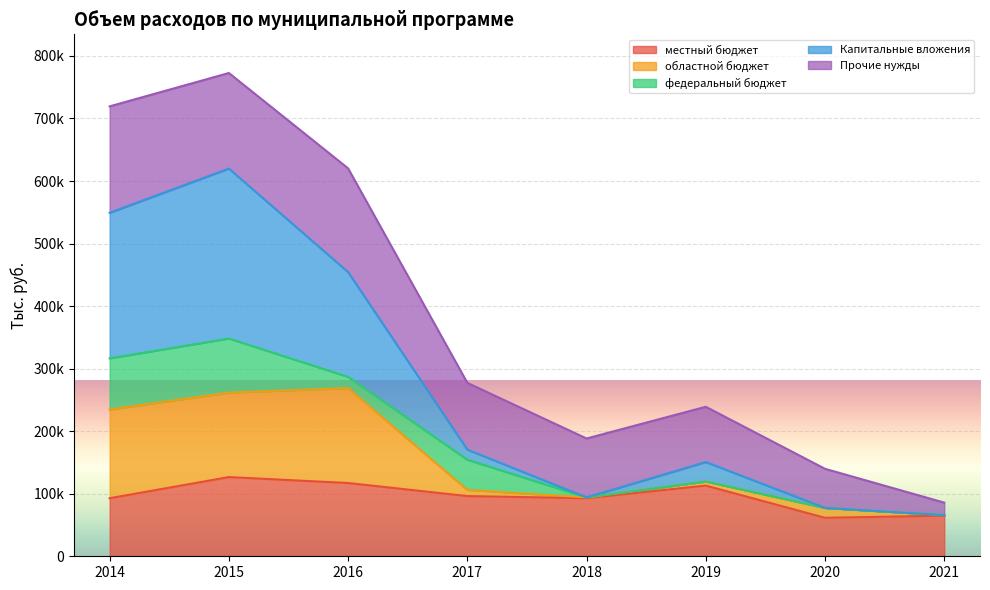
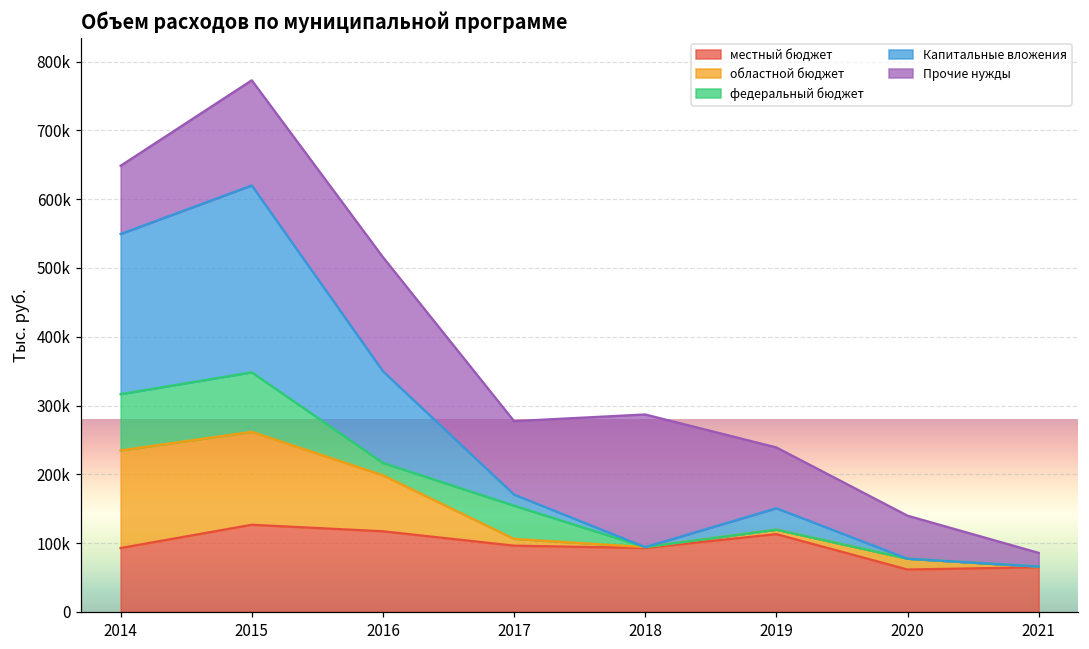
  {
    "местный бюджет": {
      "2014": 90000,
      "2015": 130000,
      "2016": 120000,
      "2017": 100000,
      "2019": 110000,
      "2020": 60000
    },
    "областной бюджет": {
      "2014": 140000,
      "2015": 140000,
-     "2016": 150000,
+     "2016": 80000,
      "2017": 10000
    },
    "федеральный бюджет": {
      "2014": 80000,
      "2015": 90000,
      "2016": 20000,
      "2017": 50000
    },
    "Капитальные вложения": {
      "2014": 230000,
      "2015": 270000,
-     "2016": 170000,
+     "2016": 130000,
      "2017": 20000,
      "2019": 30000
    },
    "Прочие нужды": {
-     "2014": 170000,
+     "2014": 100000,
      "2015": 150000,
      "2016": 170000,
      "2017": 110000,
-     "2018": 90000,
+     "2018": 190000,
      "2019": 90000,
      "2020": 60000,
      "2021": 20000
    }
  }
